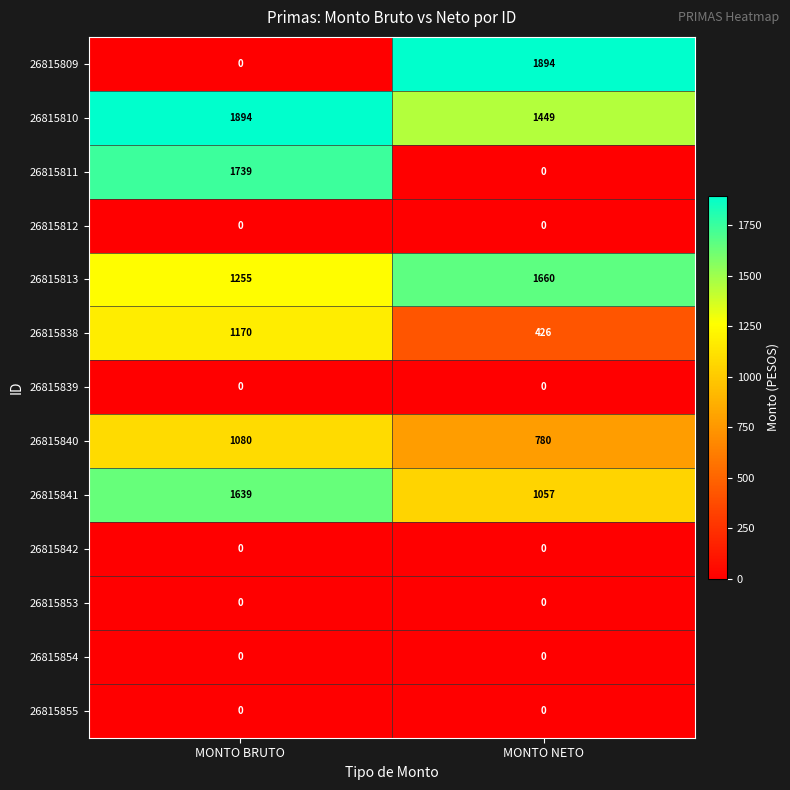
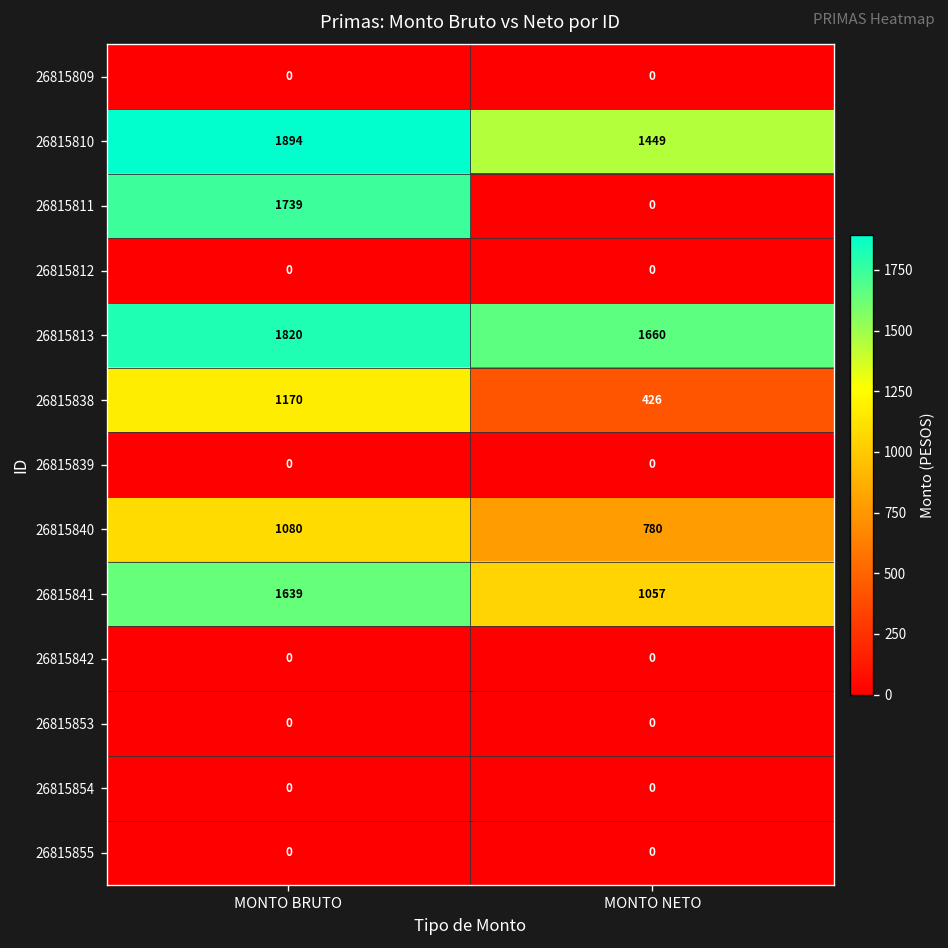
  {
    "26815809": {
      "MONTO BRUTO": 0,
-     "MONTO NETO": 1894
+     "MONTO NETO": 0
    },
    "26815810": {
      "MONTO BRUTO": 1894,
      "MONTO NETO": 1449
    },
    "26815811": {
      "MONTO BRUTO": 1739,
      "MONTO NETO": 0
    },
    "26815812": {
      "MONTO BRUTO": 0,
      "MONTO NETO": 0
    },
    "26815813": {
-     "MONTO BRUTO": 1255,
+     "MONTO BRUTO": 1820,
      "MONTO NETO": 1660
    },
    "26815838": {
      "MONTO BRUTO": 1170,
      "MONTO NETO": 426
    },
    "26815839": {
      "MONTO BRUTO": 0,
      "MONTO NETO": 0
    },
    "26815840": {
      "MONTO BRUTO": 1080,
      "MONTO NETO": 780
    },
    "26815841": {
      "MONTO BRUTO": 1639,
      "MONTO NETO": 1057
    },
    "26815842": {
      "MONTO BRUTO": 0,
      "MONTO NETO": 0
    },
    "26815853": {
      "MONTO BRUTO": 0,
      "MONTO NETO": 0
    },
    "26815854": {
      "MONTO BRUTO": 0,
      "MONTO NETO": 0
    },
    "26815855": {
      "MONTO BRUTO": 0,
      "MONTO NETO": 0
    }
  }
